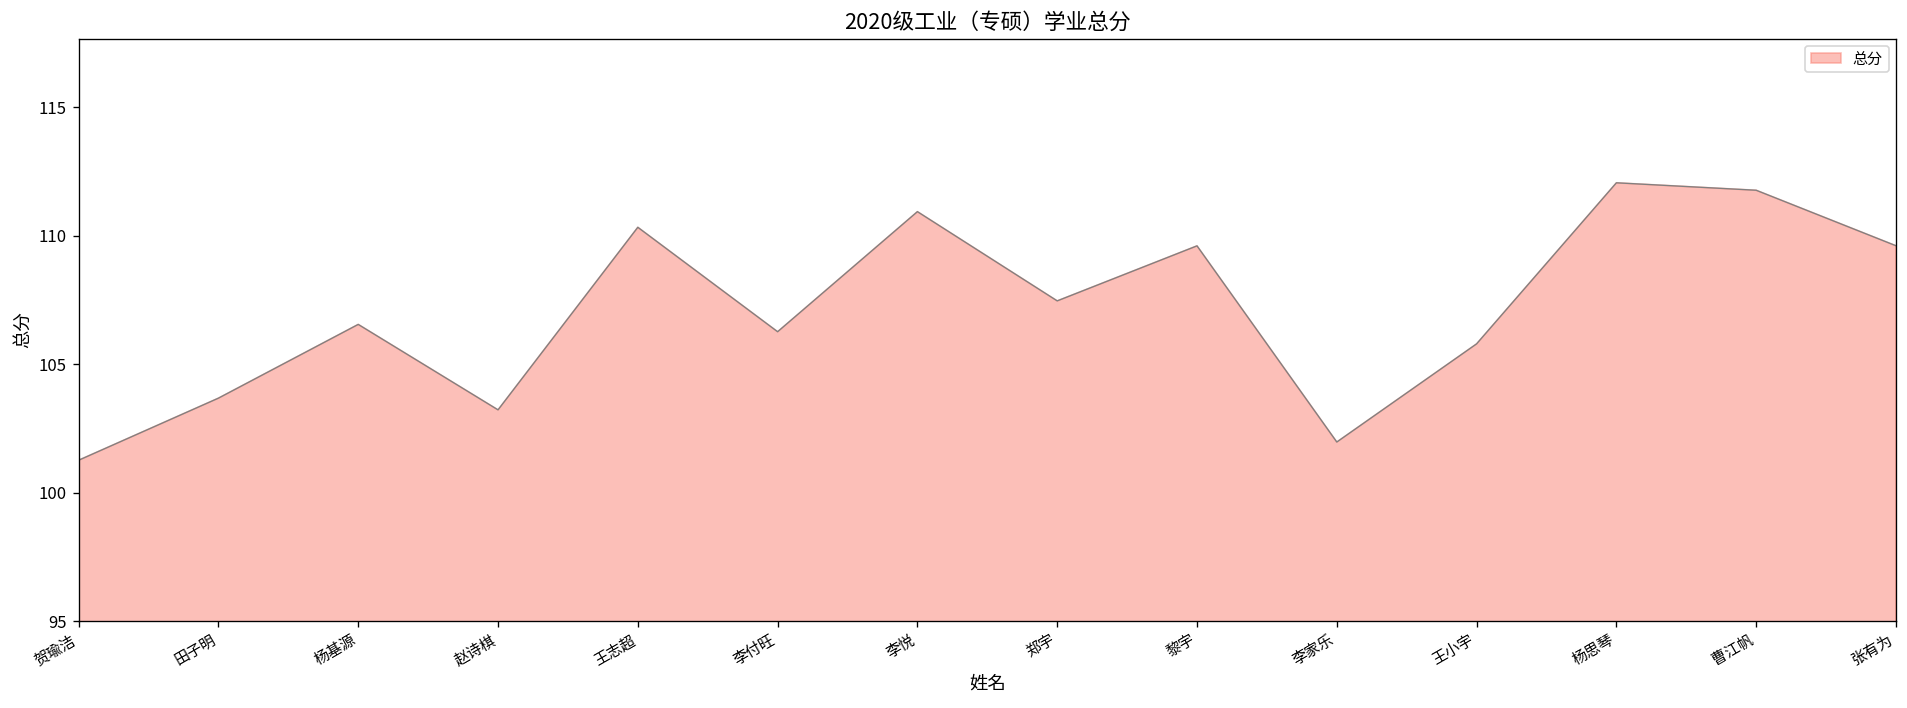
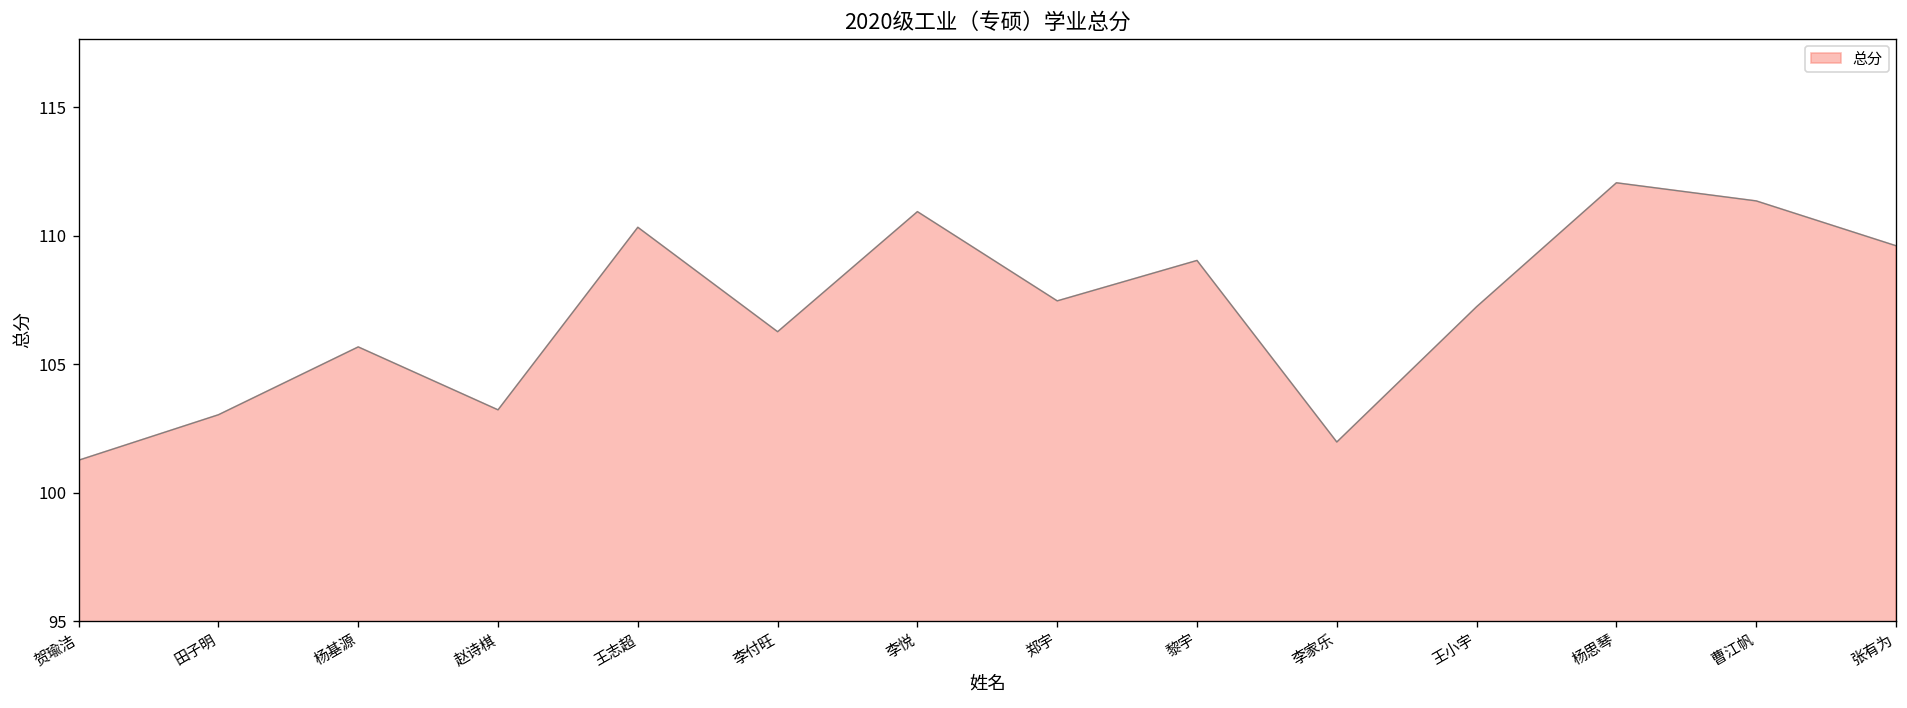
  {
    "贺瑜洁": 101.3,
-   "田子明": 103.7,
-   "杨基源": 106.6,
+   "田子明": 103.0,
+   "杨基源": 105.7,
    "赵诗棋": 103.2,
    "王志超": 110.3,
    "李付旺": 106.3,
    "李悦": 110.9,
    "郑宇": 107.5,
-   "黎宇": 109.6,
+   "黎宇": 109.0,
    "李家乐": 102.0,
-   "王小宇": 105.8,
+   "王小宇": 107.2,
    "杨思琴": 112.1,
-   "曹江帆": 111.8,
+   "曹江帆": 111.4,
    "张有为": 109.6
  }
